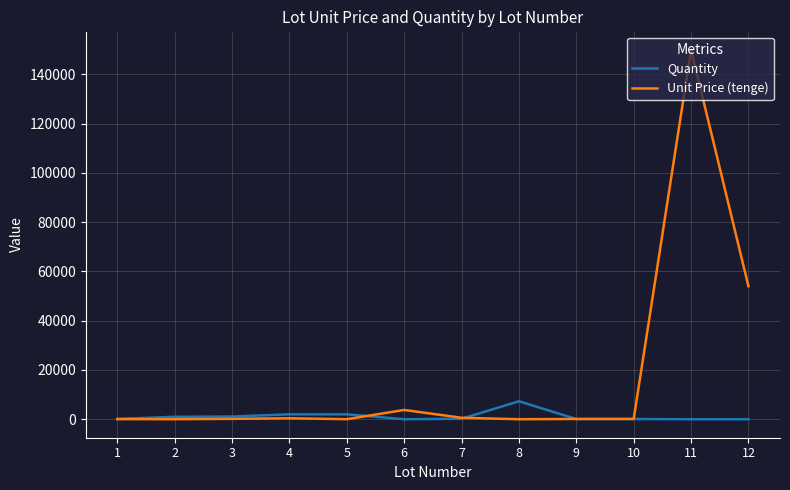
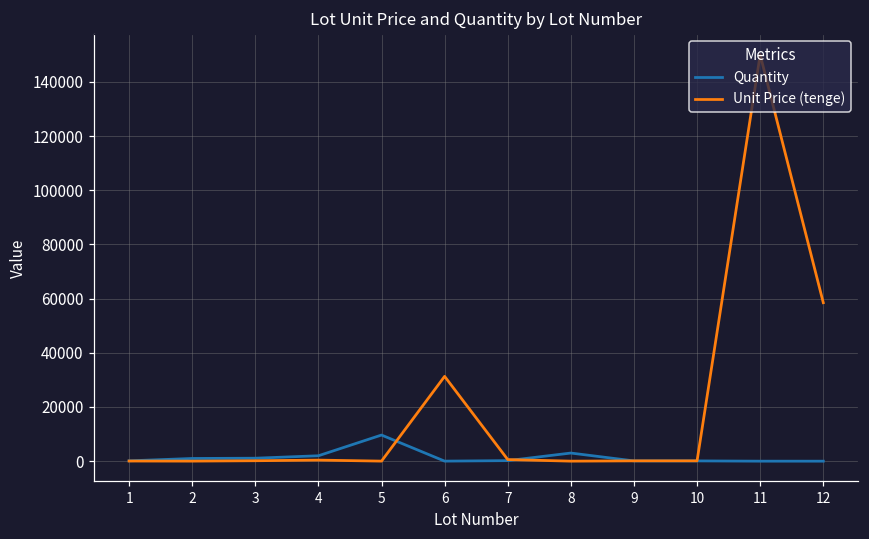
  {
    "Quantity": {
      "4": 2000,
-     "5": 2000,
+     "5": 10000,
      "6": 0,
-     "8": 7000,
+     "8": 3000,
      "11": 0,
      "12": 0
    },
    "Unit Price (tenge)": {
      "4": 0,
      "5": 0,
-     "6": 4000,
+     "6": 31000,
      "8": 0,
-     "12": 54000
+     "12": 59000
    }
  }
